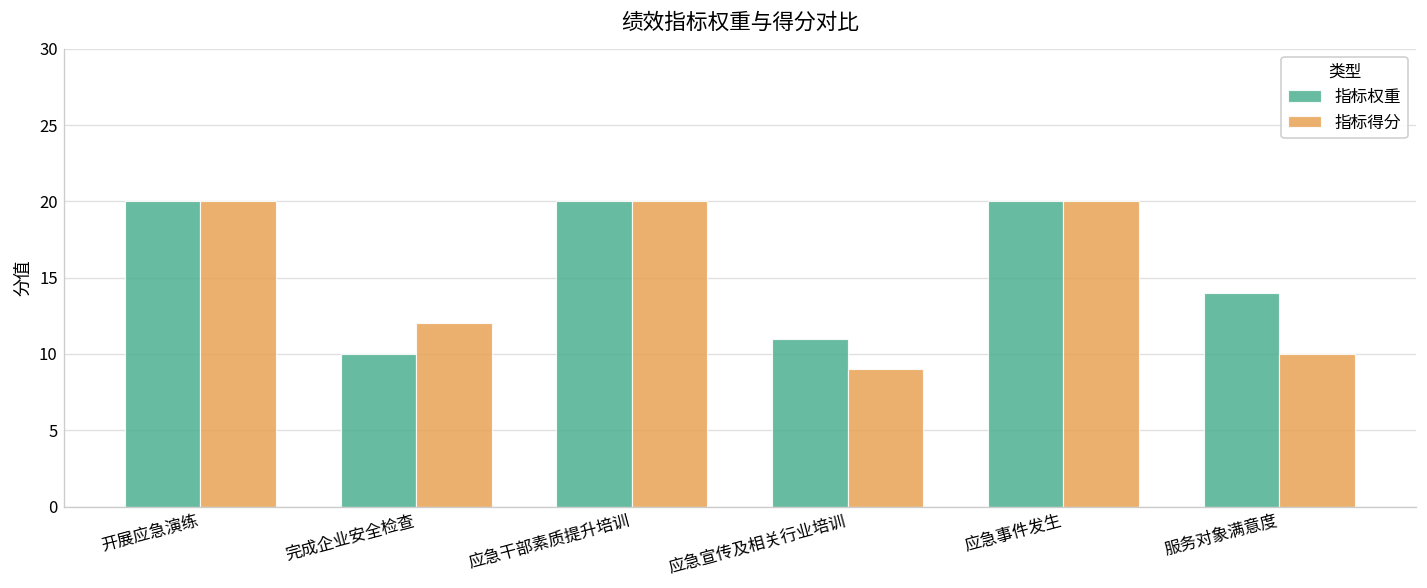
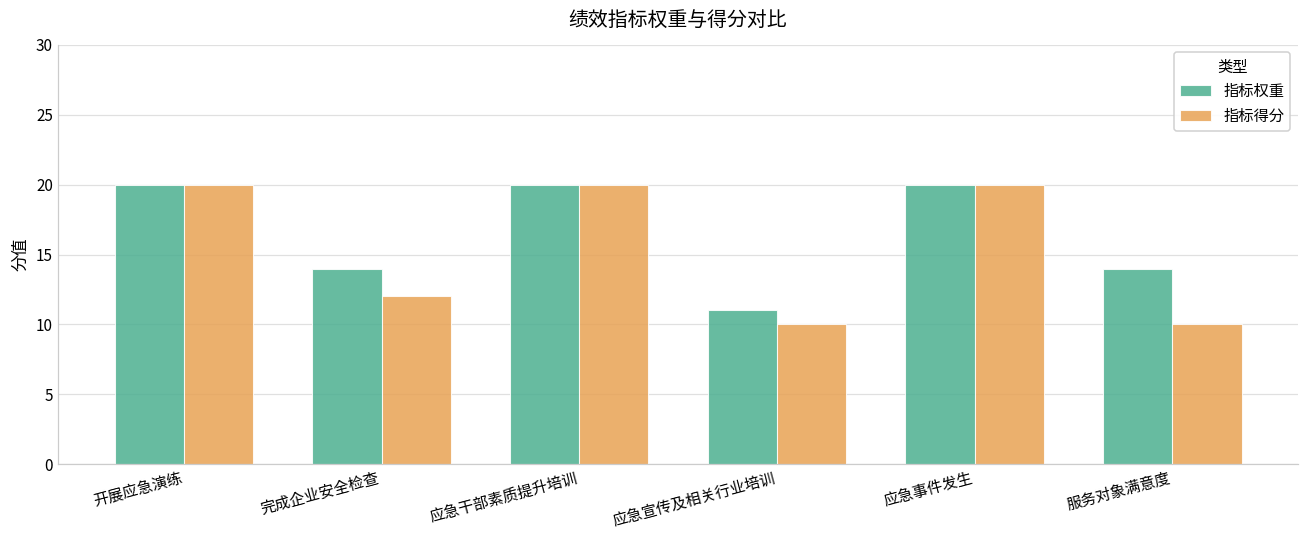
  {
    "指标权重": {
      "开展应急演练": 20,
-     "完成企业安全检查": 10,
+     "完成企业安全检查": 14,
      "应急干部素质提升培训": 20,
      "应急宣传及相关行业培训": 11,
      "应急事件发生": 20,
      "服务对象满意度": 14
    },
    "指标得分": {
      "开展应急演练": 20,
      "完成企业安全检查": 12,
      "应急干部素质提升培训": 20,
-     "应急宣传及相关行业培训": 9,
+     "应急宣传及相关行业培训": 10,
      "应急事件发生": 20,
      "服务对象满意度": 10
    }
  }
